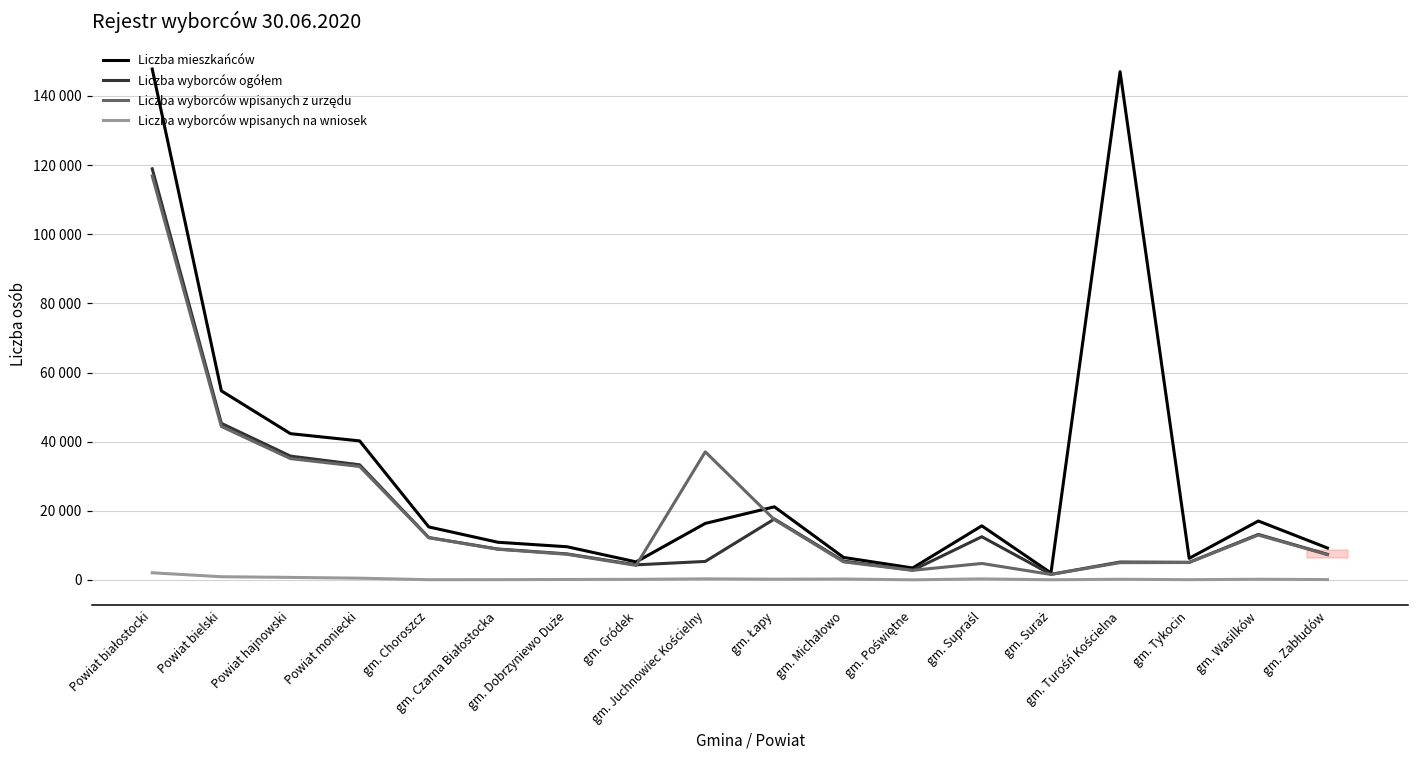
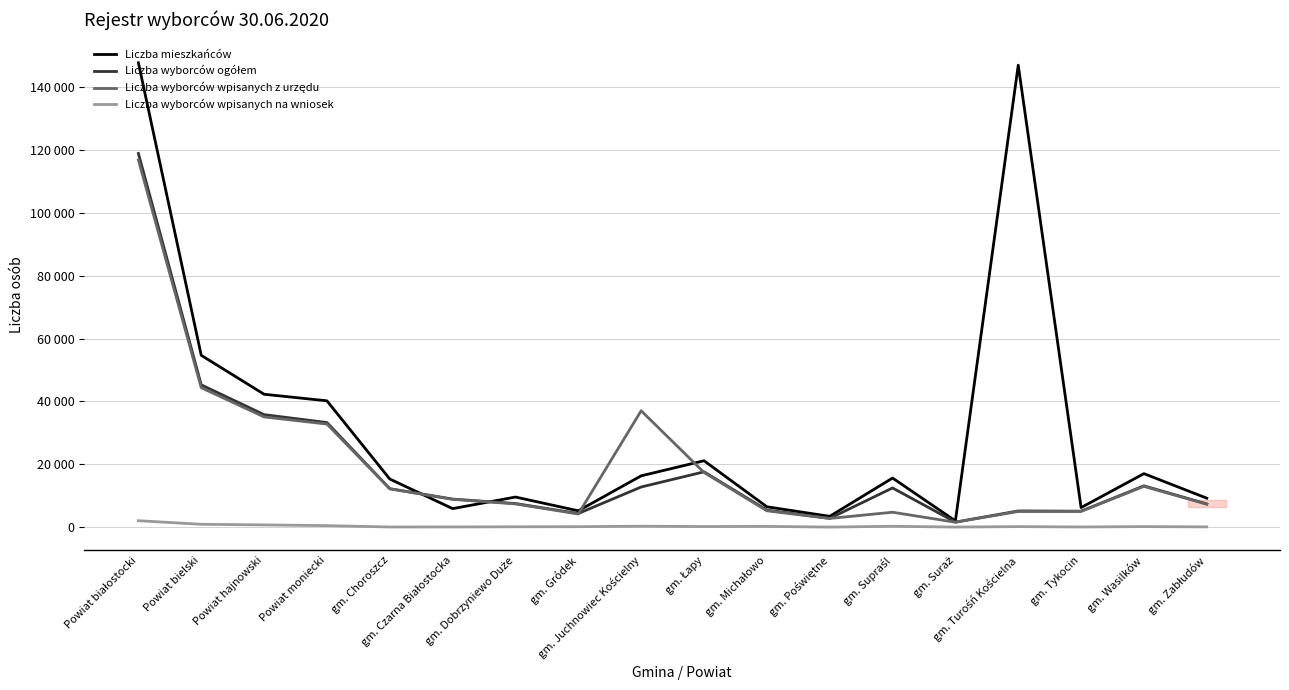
  {
    "Liczba mieszkańców": {
      "Powiat białostocki": 148000,
      "Powiat bielski": 55000,
      "Powiat hajnowski": 42000,
      "Powiat moniecki": 40000,
      "gm. Choroszcz": 15000,
-     "gm. Czarna Białostocka": 11000,
+     "gm. Czarna Białostocka": 6000,
      "gm. Dobrzyniewo Duże": 10000,
      "gm. Gródek": 5000,
      "gm. Juchnowiec Kościelny": 16000,
      "gm. Łapy": 21000,
      "gm. Michałowo": 6000,
      "gm. Supraśl": 16000,
      "gm. Turośń Kościelna": 147000,
      "gm. Tykocin": 6000,
      "gm. Wasilków": 17000,
      "gm. Zabłudów": 9000
    },
    "Liczba wyborców ogółem": {
      "Powiat białostocki": 119000,
      "Powiat bielski": 45000,
-     "gm. Juchnowiec Kościelny": 5000,
+     "gm. Juchnowiec Kościelny": 13000,
      "gm. Supraśl": 12000
    },
    "Liczba wyborców wpisanych z urzędu": {
      "Powiat białostocki": 117000,
      "Powiat bielski": 44000,
      "gm. Juchnowiec Kościelny": 37000,
      "gm. Supraśl": 5000
    },
    "Liczba wyborców wpisanych na wniosek": {
      "Powiat białostocki": 2000,
      "Powiat bielski": 1000,
      "Powiat hajnowski": 1000,
      "Powiat moniecki": 0,
      "gm. Choroszcz": 0,
      "gm. Czarna Białostocka": 0,
      "gm. Dobrzyniewo Duże": 0,
      "gm. Gródek": 0,
      "gm. Juchnowiec Kościelny": 0,
      "gm. Łapy": 0,
      "gm. Michałowo": 0,
      "gm. Poświętne": 0,
      "gm. Supraśl": 0,
      "gm. Suraż": 0,
      "gm. Turośń Kościelna": 0,
      "gm. Tykocin": 0,
      "gm. Wasilków": 0,
      "gm. Zabłudów": 0
    }
  }
